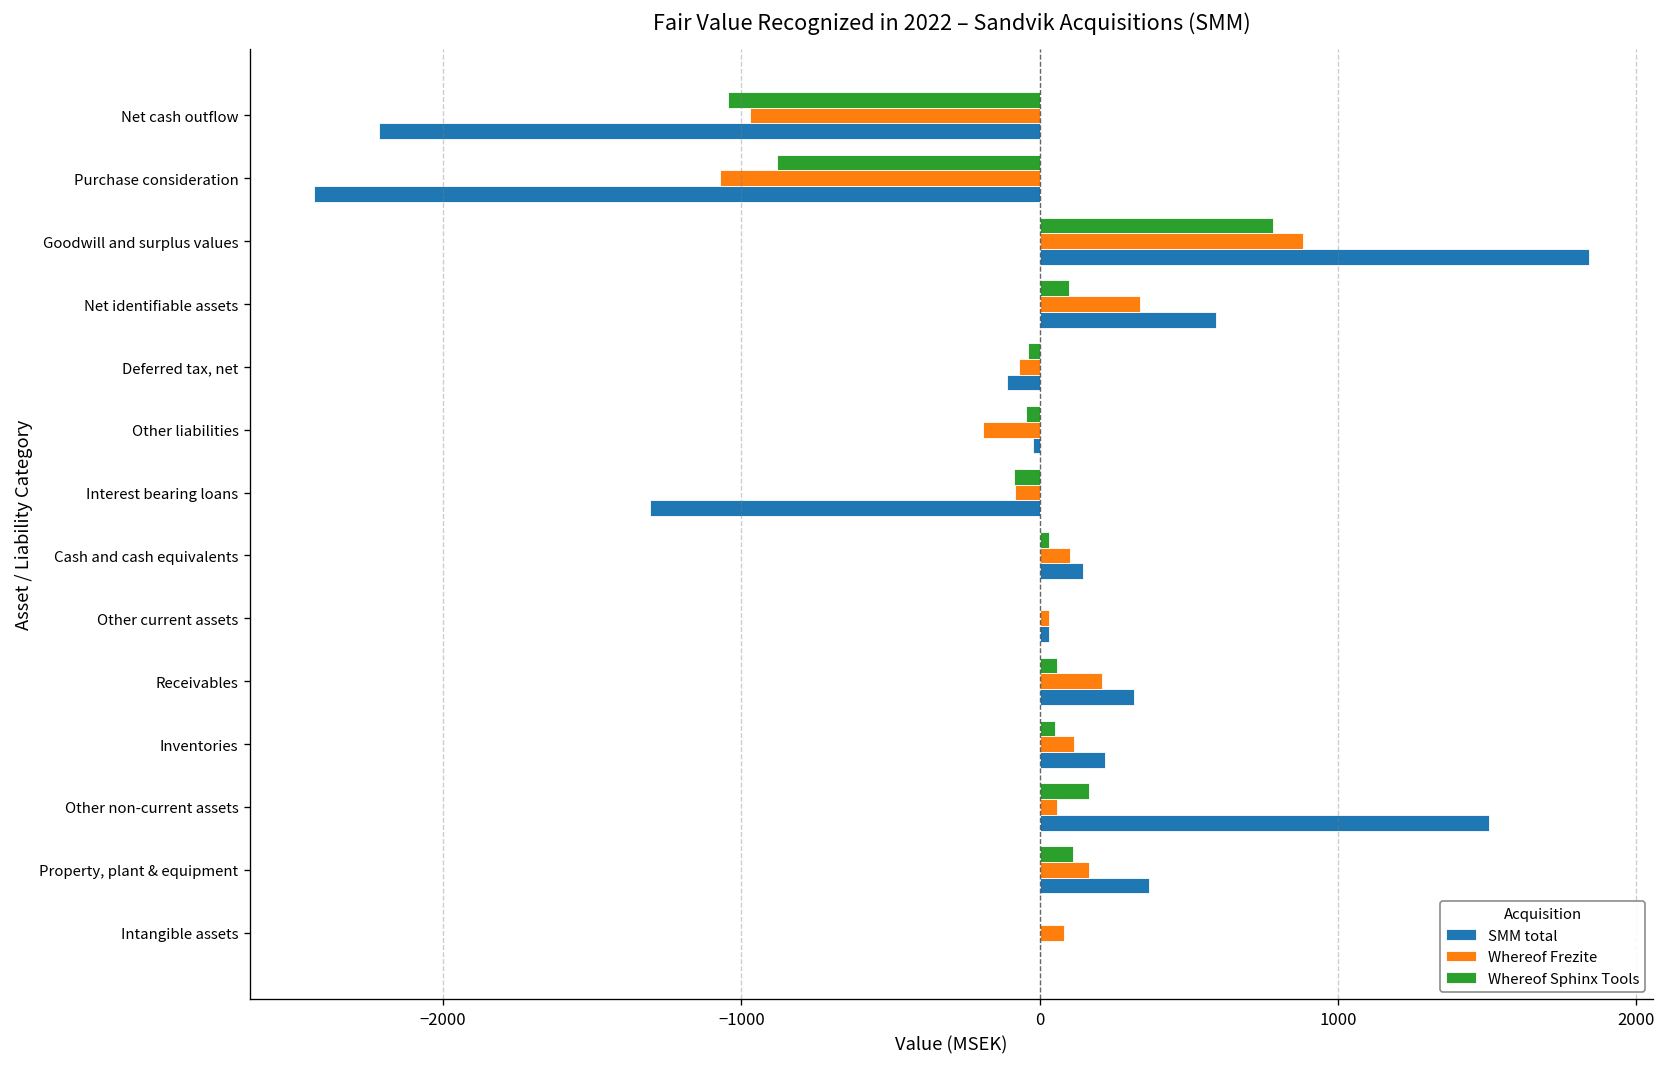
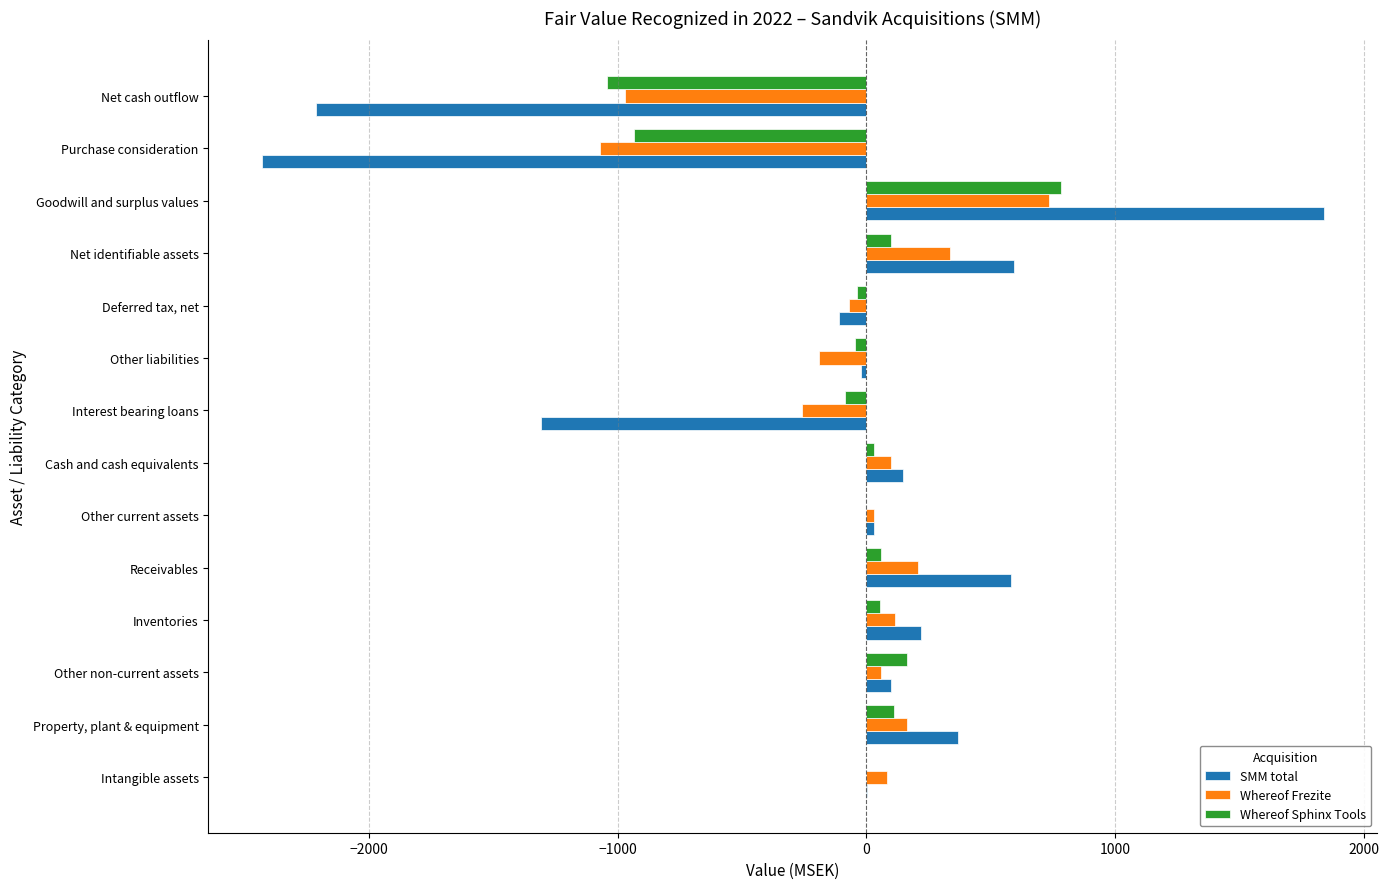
  {
    "SMM total": {
      "Net cash outflow": -2220,
      "Purchase consideration": -2430,
      "Goodwill and surplus values": 1840,
      "Net identifiable assets": 590,
      "Deferred tax, net": -110,
      "Other liabilities": -20,
      "Interest bearing loans": -1310,
      "Cash and cash equivalents": 150,
      "Other current assets": 30,
-     "Receivables": 320,
+     "Receivables": 580,
      "Inventories": 220,
-     "Other non-current assets": 1510,
+     "Other non-current assets": 100,
      "Property, plant & equipment": 370
    },
    "Whereof Frezite": {
      "Net cash outflow": -970,
      "Purchase consideration": -1070,
-     "Goodwill and surplus values": 880,
+     "Goodwill and surplus values": 730,
      "Net identifiable assets": 340,
      "Deferred tax, net": -70,
      "Other liabilities": -190,
-     "Interest bearing loans": -80,
+     "Interest bearing loans": -260,
      "Cash and cash equivalents": 100,
      "Other current assets": 30,
      "Receivables": 210,
      "Inventories": 120,
      "Other non-current assets": 60,
      "Property, plant & equipment": 160,
      "Intangible assets": 80
    },
    "Whereof Sphinx Tools": {
      "Net cash outflow": -1040,
-     "Purchase consideration": -880,
+     "Purchase consideration": -930,
      "Goodwill and surplus values": 780,
      "Net identifiable assets": 100,
      "Deferred tax, net": -40,
      "Other liabilities": -40,
      "Interest bearing loans": -90,
      "Cash and cash equivalents": 30,
      "Other current assets": 0,
      "Receivables": 60,
      "Inventories": 50,
      "Other non-current assets": 160,
      "Property, plant & equipment": 110,
      "Intangible assets": 0
    }
  }
